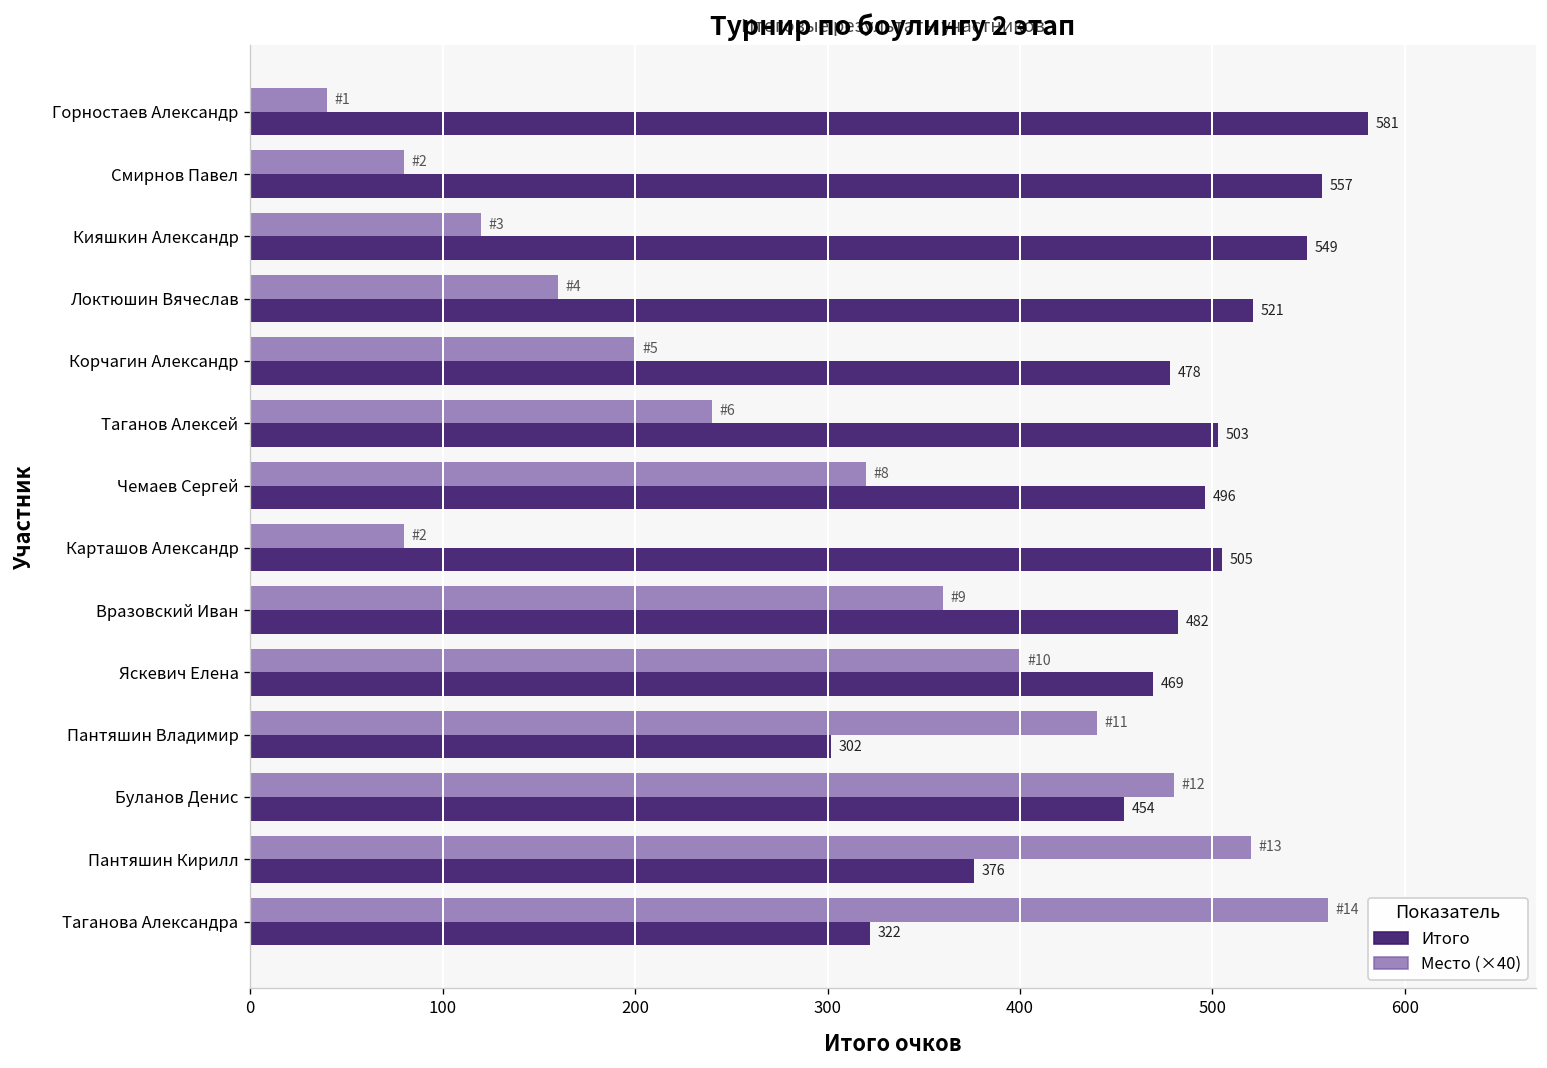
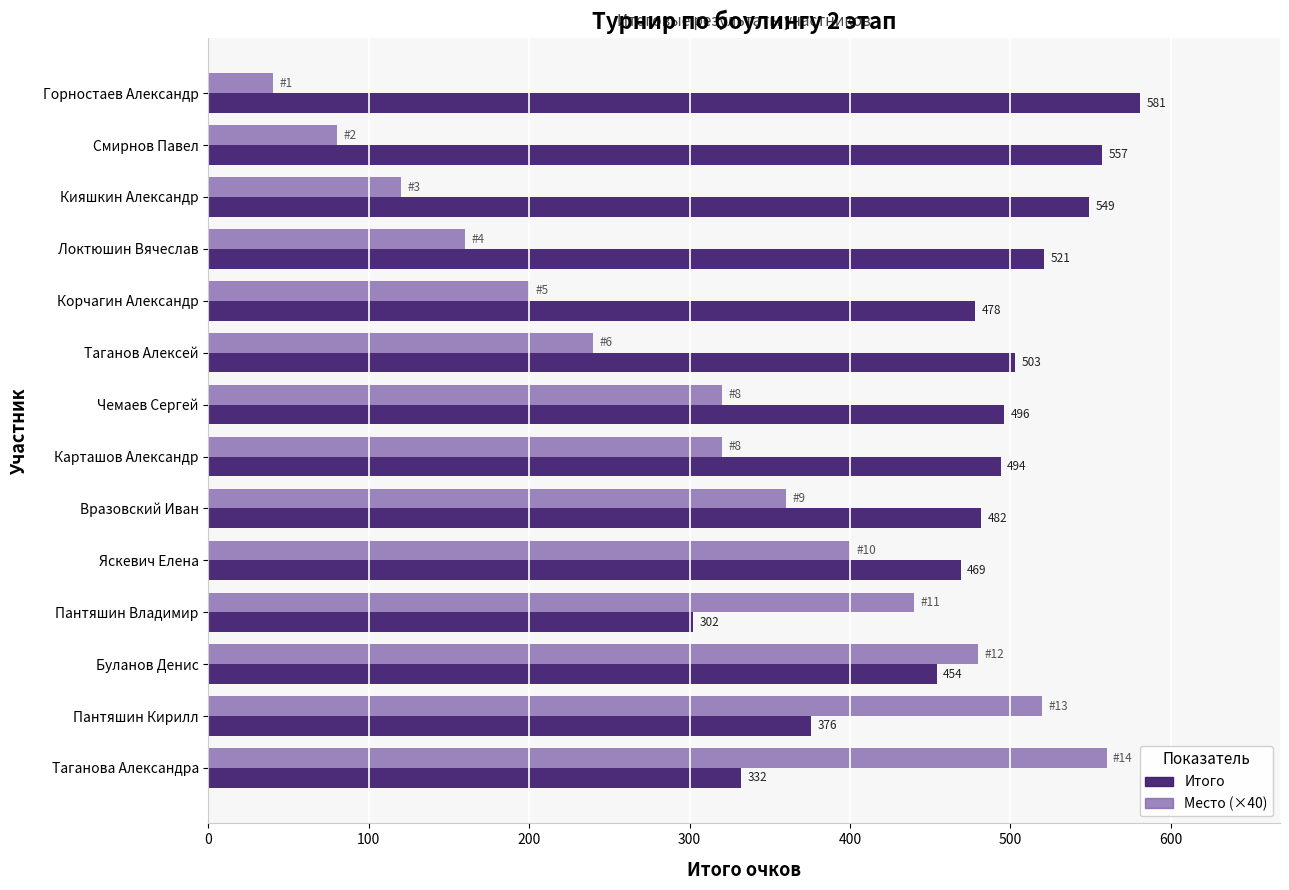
  {
    "Итого": {
      "Горностаев Александр": 581,
      "Смирнов Павел": 557,
      "Кияшкин Александр": 549,
      "Локтюшин Вячеслав": 521,
      "Корчагин Александр": 478,
      "Таганов Алексей": 503,
      "Чемаев Сергей": 496,
-     "Карташов Александр": 505,
+     "Карташов Александр": 494,
      "Вразовский Иван": 482,
      "Яскевич Елена": 469,
      "Пантяшин Владимир": 302,
      "Буланов Денис": 454,
      "Пантяшин Кирилл": 376,
-     "Таганова Александра": 322
+     "Таганова Александра": 332
    },
    "Место (×40)": {
-     "Карташов Александр": 2
+     "Карташов Александр": 8
    }
  }
